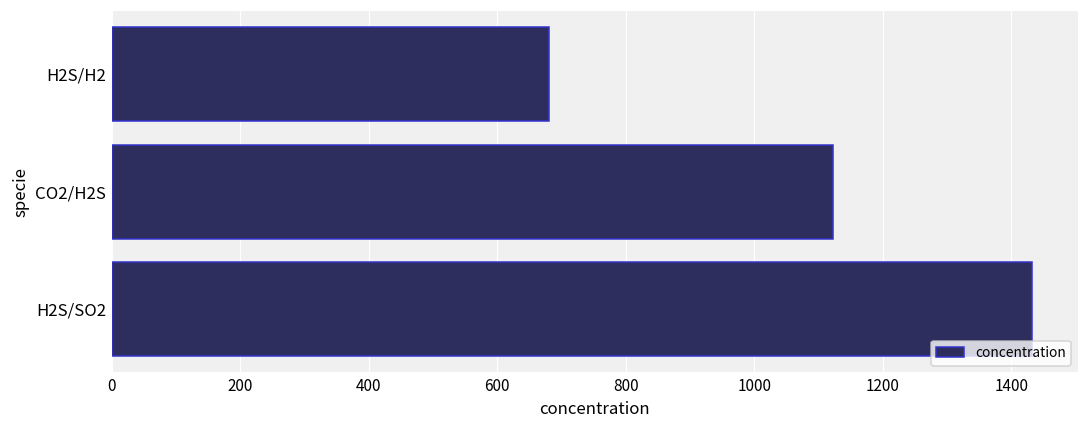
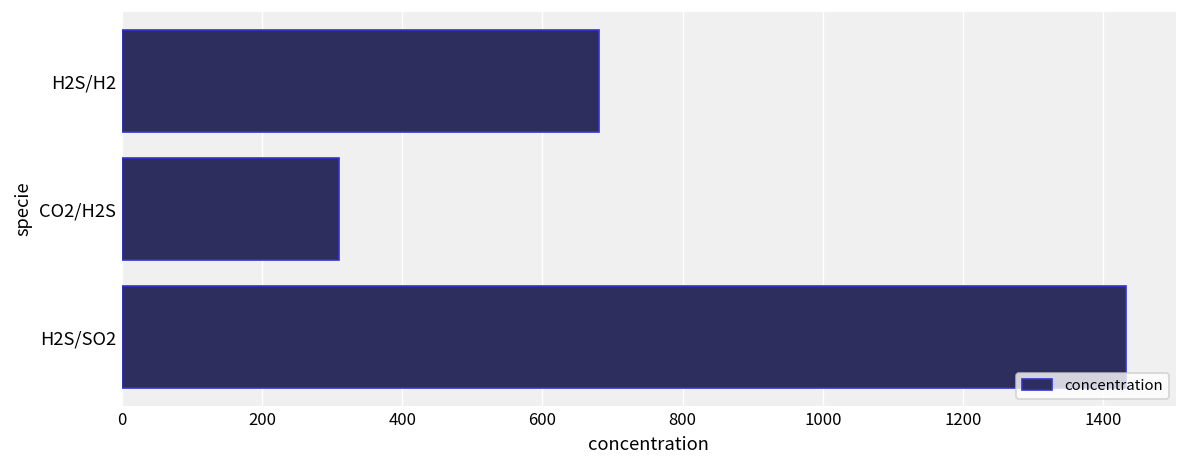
  {
    "H2S/H2": 680,
-   "CO2/H2S": 1120,
+   "CO2/H2S": 310,
    "H2S/SO2": 1430
  }
